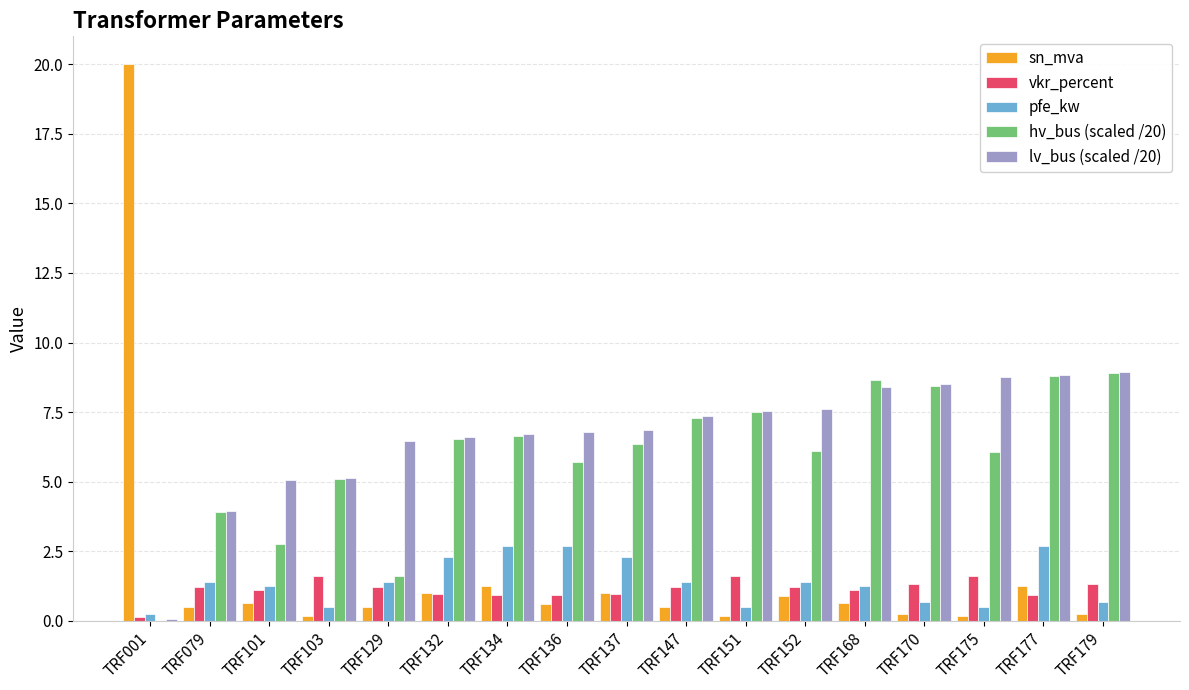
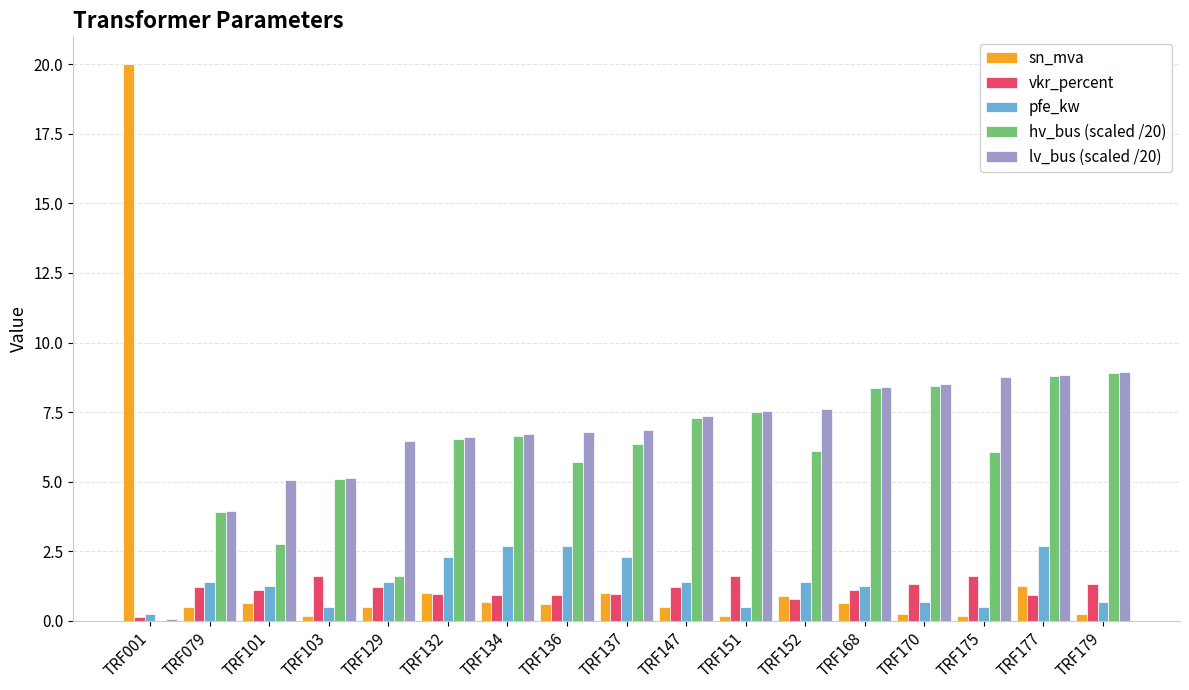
  {
    "sn_mva": {
      "TRF001": 20.0,
      "TRF079": 0.5,
      "TRF101": 0.6,
      "TRF103": 0.2,
      "TRF129": 0.5,
      "TRF132": 1.0,
-     "TRF134": 1.3,
+     "TRF134": 0.7,
      "TRF136": 0.6,
      "TRF137": 1.0,
      "TRF147": 0.5,
      "TRF151": 0.2,
      "TRF152": 0.9,
      "TRF168": 0.6,
      "TRF170": 0.3,
      "TRF175": 0.2,
      "TRF177": 1.3,
      "TRF179": 0.3
    },
    "vkr_percent": {
      "TRF001": 0.1,
      "TRF079": 1.2,
      "TRF101": 1.1,
      "TRF103": 1.6,
      "TRF129": 1.2,
      "TRF132": 1.0,
      "TRF134": 0.9,
      "TRF136": 0.9,
      "TRF137": 1.0,
      "TRF147": 1.2,
      "TRF151": 1.6,
-     "TRF152": 1.2,
+     "TRF152": 0.8,
      "TRF168": 1.1,
      "TRF170": 1.3,
      "TRF175": 1.6,
      "TRF177": 0.9,
      "TRF179": 1.3
    },
    "hv_bus (scaled /20)": {
      "TRF001": 0.0,
      "TRF079": 3.9,
      "TRF101": 2.8,
      "TRF103": 5.1,
      "TRF129": 1.6,
      "TRF132": 6.6,
      "TRF134": 6.7,
      "TRF136": 5.7,
      "TRF137": 6.4,
      "TRF147": 7.3,
      "TRF151": 7.5,
      "TRF152": 6.1,
-     "TRF168": 8.7,
+     "TRF168": 8.4,
      "TRF170": 8.5,
      "TRF175": 6.1,
      "TRF177": 8.8,
      "TRF179": 8.9
    }
  }
